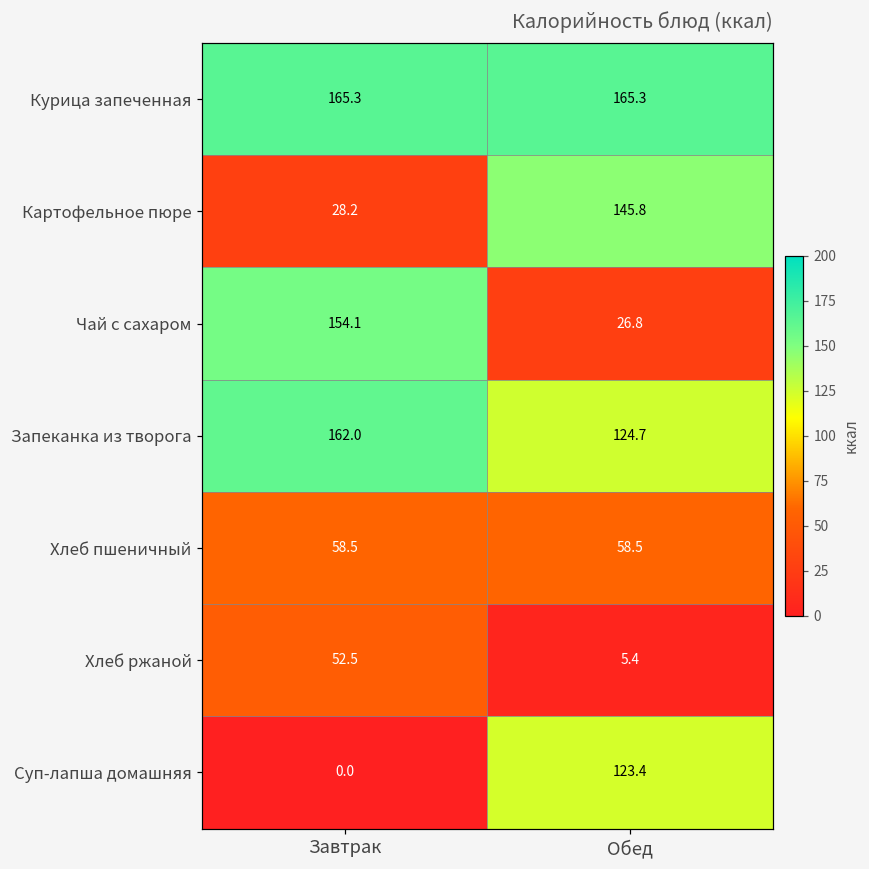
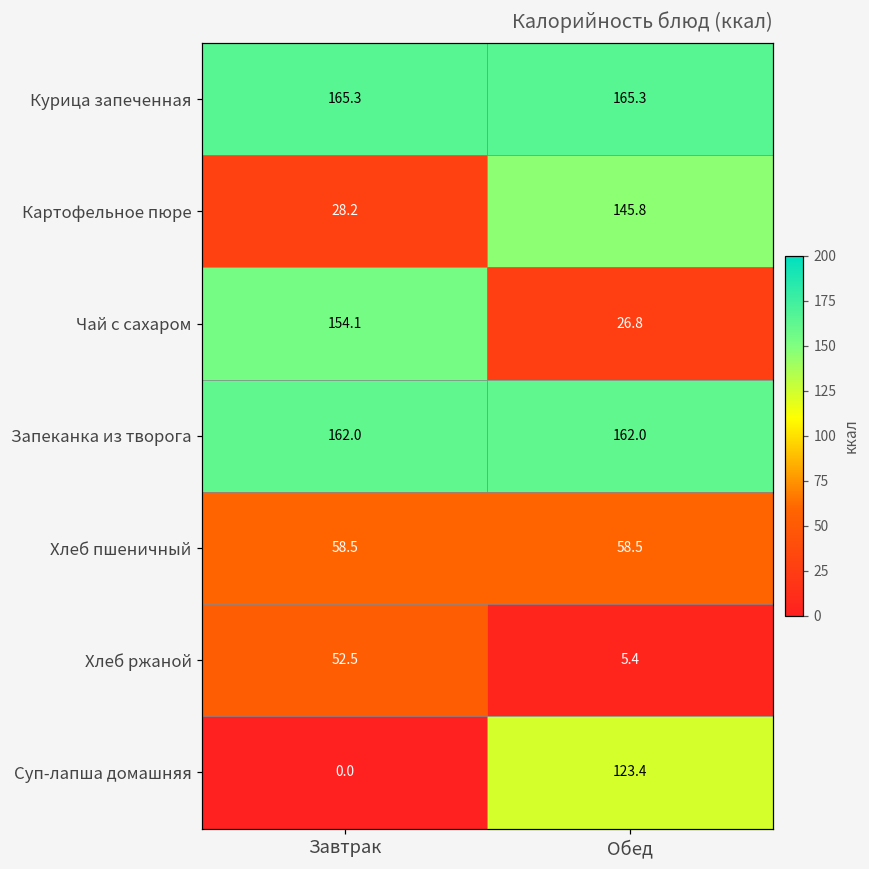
  {
    "Курица запеченная": {
      "Завтрак": 165.3,
      "Обед": 165.3
    },
    "Картофельное пюре": {
      "Завтрак": 28.2,
      "Обед": 145.8
    },
    "Чай с сахаром": {
      "Завтрак": 154.1,
      "Обед": 26.8
    },
    "Запеканка из творога": {
      "Завтрак": 162.0,
-     "Обед": 124.7
+     "Обед": 162.0
    },
    "Хлеб пшеничный": {
      "Завтрак": 58.5,
      "Обед": 58.5
    },
    "Хлеб ржаной": {
      "Завтрак": 52.5,
      "Обед": 5.4
    },
    "Суп-лапша домашняя": {
      "Завтрак": 0.0,
      "Обед": 123.4
    }
  }
